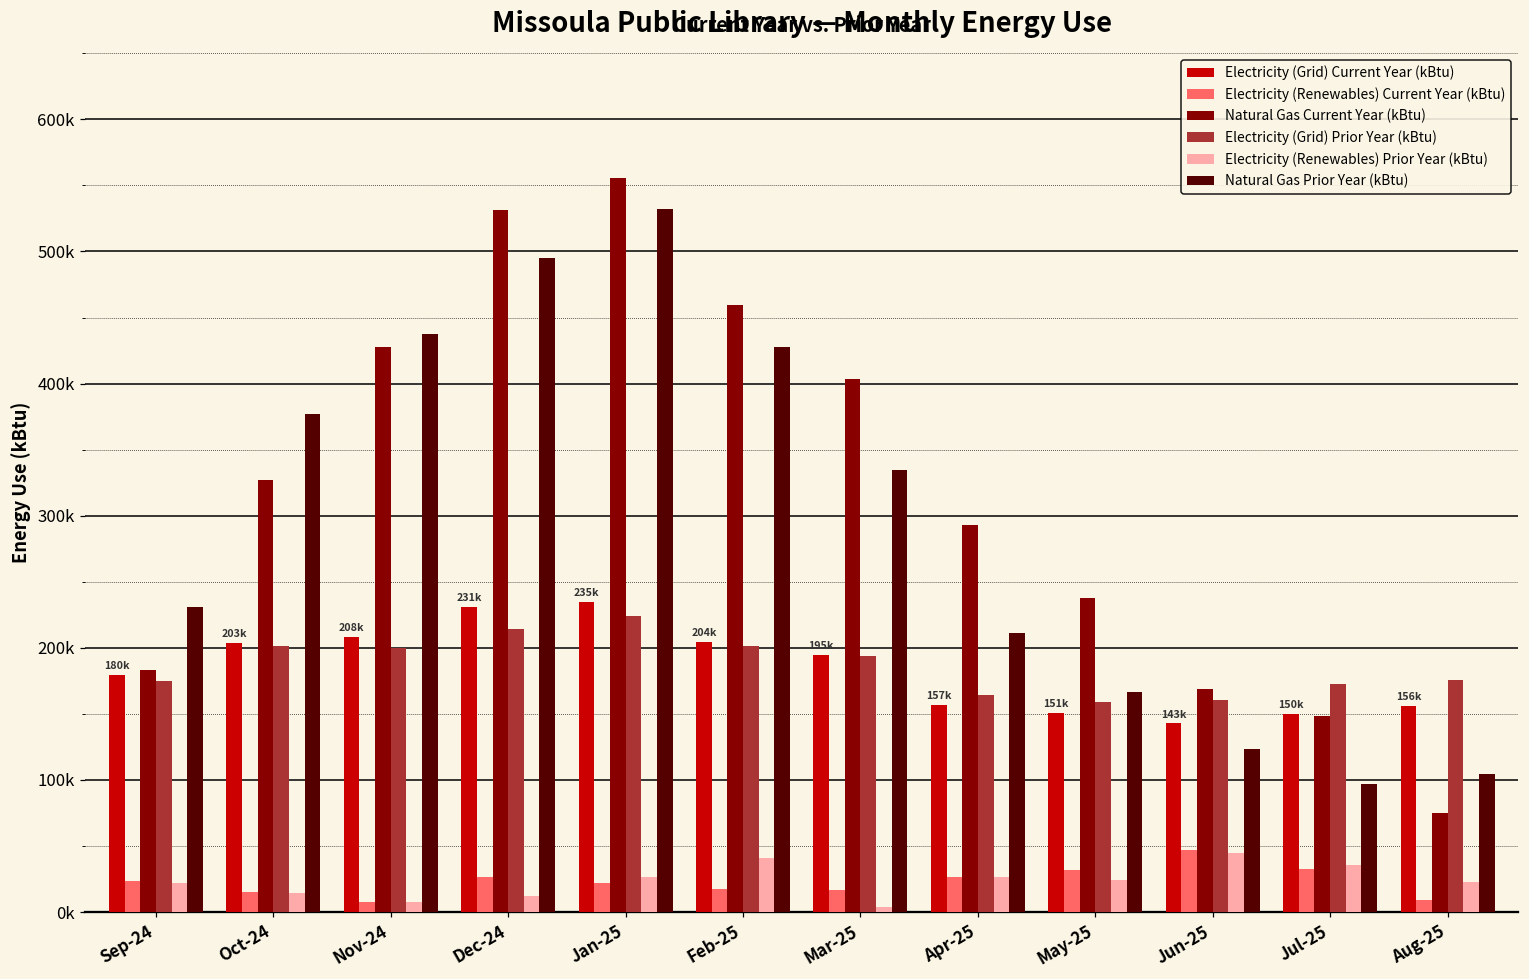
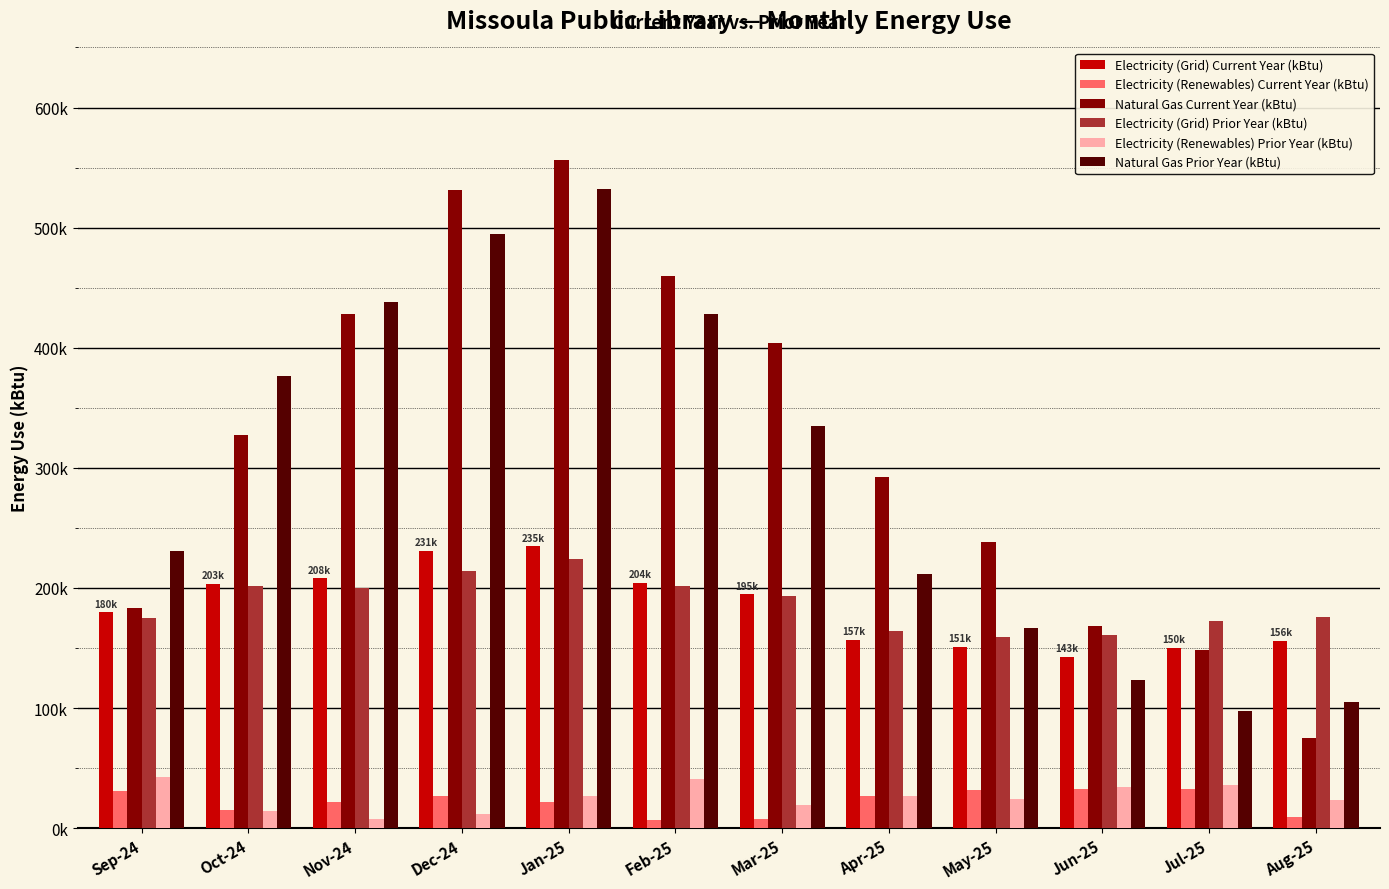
  {
    "Electricity (Grid) Current Year (kBtu)": {
      "Sep-24": "180k",
      "Oct-24": "203k",
      "Nov-24": "208k",
      "Dec-24": "231k",
      "Jan-25": "235k",
      "Feb-25": "204k",
      "Mar-25": "195k",
      "Apr-25": "157k",
      "May-25": "151k",
      "Jun-25": "143k",
      "Jul-25": "150k",
      "Aug-25": "156k"
    },
    "Electricity (Renewables) Current Year (kBtu)": {
-     "Sep-24": "23000",
+     "Sep-24": "31000",
      "Oct-24": "15000",
-     "Nov-24": "8000",
+     "Nov-24": "22000",
      "Dec-24": "27000",
      "Jan-25": "22000",
-     "Feb-25": "18000",
-     "Mar-25": "17000",
+     "Feb-25": "7000",
+     "Mar-25": "8000",
      "Apr-25": "27000",
      "May-25": "32000",
-     "Jun-25": "47000",
+     "Jun-25": "33000",
      "Jul-25": "33000",
      "Aug-25": "9000"
    },
    "Electricity (Grid) Prior Year (kBtu)": {
      "Sep-24": "175000",
      "Oct-24": "202000",
      "Nov-24": "200000",
      "Dec-24": "214000",
      "Jan-25": "224000",
      "Feb-25": "202000",
      "Mar-25": "194000",
      "Apr-25": "164000",
      "May-25": "159000",
      "Jun-25": "160000",
      "Jul-25": "173000",
      "Aug-25": "175000"
    },
    "Electricity (Renewables) Prior Year (kBtu)": {
-     "Sep-24": "22000",
+     "Sep-24": "43000",
      "Oct-24": "15000",
      "Nov-24": "8000",
      "Dec-24": "12000",
      "Jan-25": "27000",
      "Feb-25": "41000",
-     "Mar-25": "4000",
+     "Mar-25": "19000",
      "Apr-25": "27000",
      "May-25": "24000",
-     "Jun-25": "45000",
+     "Jun-25": "34000",
      "Jul-25": "36000",
      "Aug-25": "23000"
    }
  }
